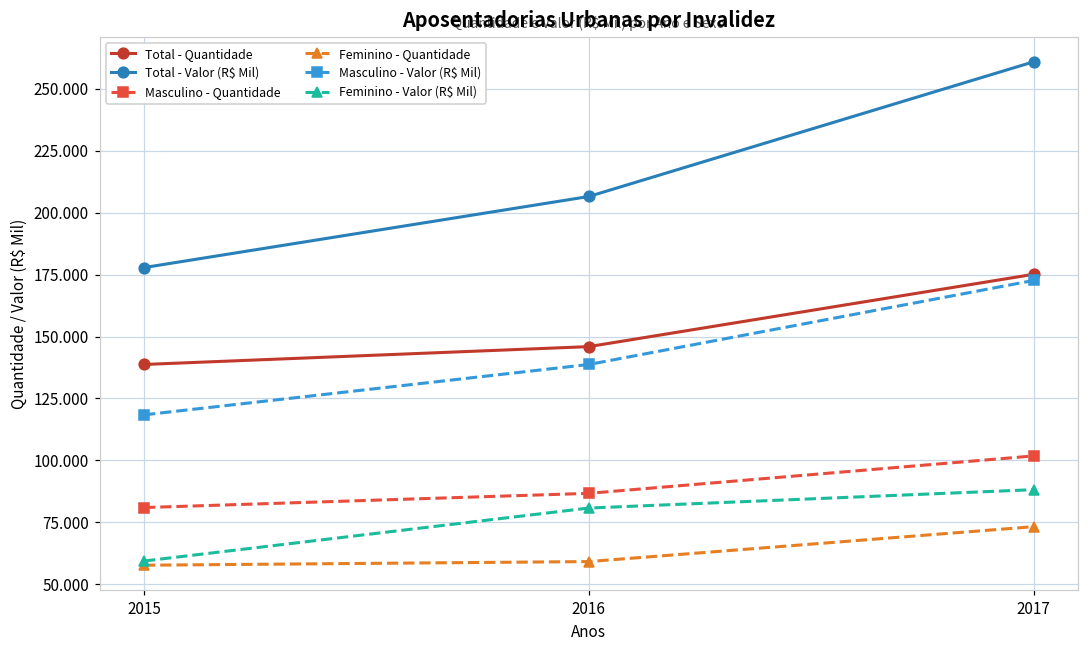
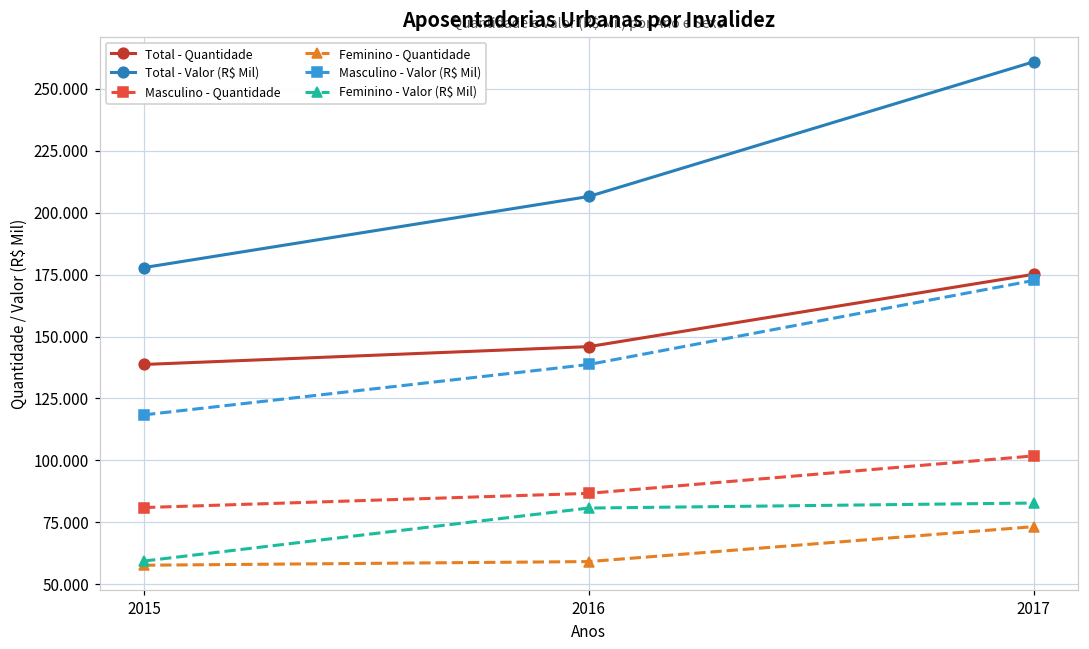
  {
    "Feminino - Valor (R$ Mil)": {
      "2015": 59,
      "2016": 81,
-     "2017": 88
+     "2017": 83
    }
  }
